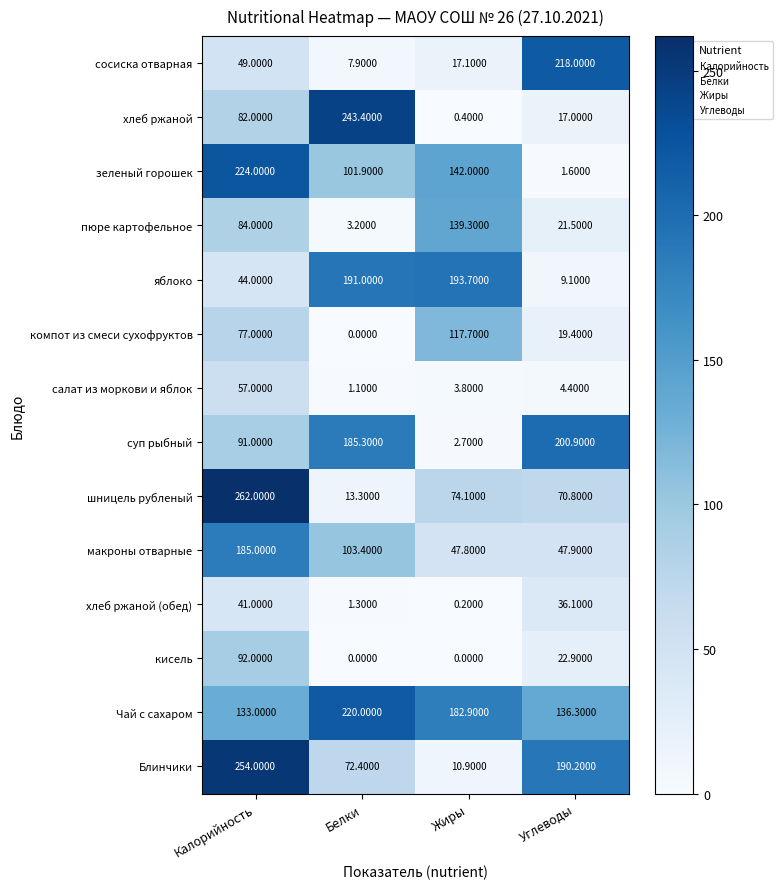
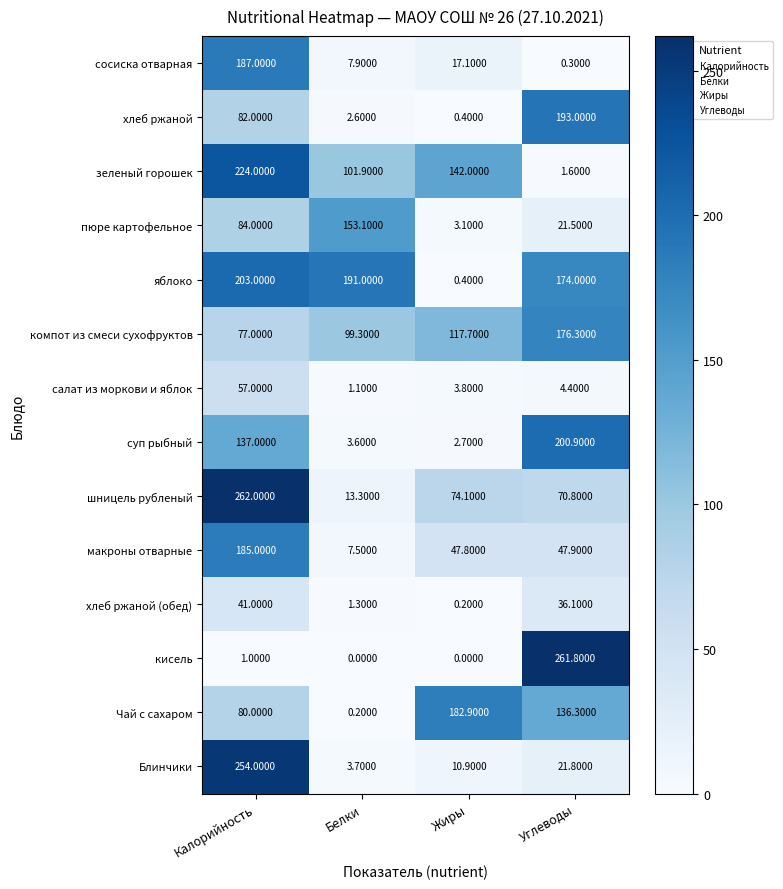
  {
    "сосиска отварная": {
-     "Калорийность": 49.0000,
+     "Калорийность": 187.0000,
      "Белки": 7.9000,
      "Жиры": 17.1000,
-     "Углеводы": 218.0000
+     "Углеводы": 0.3000
    },
    "хлеб ржаной": {
      "Калорийность": 82.0000,
-     "Белки": 243.4000,
+     "Белки": 2.6000,
      "Жиры": 0.4000,
-     "Углеводы": 17.0000
+     "Углеводы": 193.0000
    },
    "зеленый горошек": {
      "Калорийность": 224.0000,
      "Белки": 101.9000,
      "Жиры": 142.0000,
      "Углеводы": 1.6000
    },
    "пюре картофельное": {
      "Калорийность": 84.0000,
-     "Белки": 3.2000,
-     "Жиры": 139.3000,
+     "Белки": 153.1000,
+     "Жиры": 3.1000,
      "Углеводы": 21.5000
    },
    "яблоко": {
-     "Калорийность": 44.0000,
+     "Калорийность": 203.0000,
      "Белки": 191.0000,
-     "Жиры": 193.7000,
-     "Углеводы": 9.1000
+     "Жиры": 0.4000,
+     "Углеводы": 174.0000
    },
    "компот из смеси сухофруктов": {
      "Калорийность": 77.0000,
-     "Белки": 0.0000,
+     "Белки": 99.3000,
      "Жиры": 117.7000,
-     "Углеводы": 19.4000
+     "Углеводы": 176.3000
    },
    "салат из моркови и яблок": {
      "Калорийность": 57.0000,
      "Белки": 1.1000,
      "Жиры": 3.8000,
      "Углеводы": 4.4000
    },
    "суп рыбный": {
-     "Калорийность": 91.0000,
-     "Белки": 185.3000,
+     "Калорийность": 137.0000,
+     "Белки": 3.6000,
      "Жиры": 2.7000,
      "Углеводы": 200.9000
    },
    "шницель рубленый": {
      "Калорийность": 262.0000,
      "Белки": 13.3000,
      "Жиры": 74.1000,
      "Углеводы": 70.8000
    },
    "макроны отварные": {
      "Калорийность": 185.0000,
-     "Белки": 103.4000,
+     "Белки": 7.5000,
      "Жиры": 47.8000,
      "Углеводы": 47.9000
    },
    "хлеб ржаной (обед)": {
      "Калорийность": 41.0000,
      "Белки": 1.3000,
      "Жиры": 0.2000,
      "Углеводы": 36.1000
    },
    "кисель": {
-     "Калорийность": 92.0000,
+     "Калорийность": 1.0000,
      "Белки": 0.0000,
      "Жиры": 0.0000,
-     "Углеводы": 22.9000
+     "Углеводы": 261.8000
    },
    "Чай с сахаром": {
-     "Калорийность": 133.0000,
-     "Белки": 220.0000,
+     "Калорийность": 80.0000,
+     "Белки": 0.2000,
      "Жиры": 182.9000,
      "Углеводы": 136.3000
    },
    "Блинчики": {
      "Калорийность": 254.0000,
-     "Белки": 72.4000,
+     "Белки": 3.7000,
      "Жиры": 10.9000,
-     "Углеводы": 190.2000
+     "Углеводы": 21.8000
    }
  }
